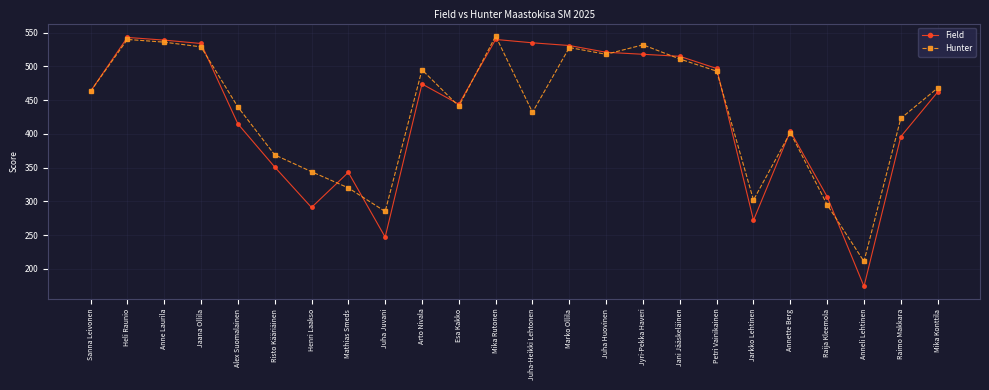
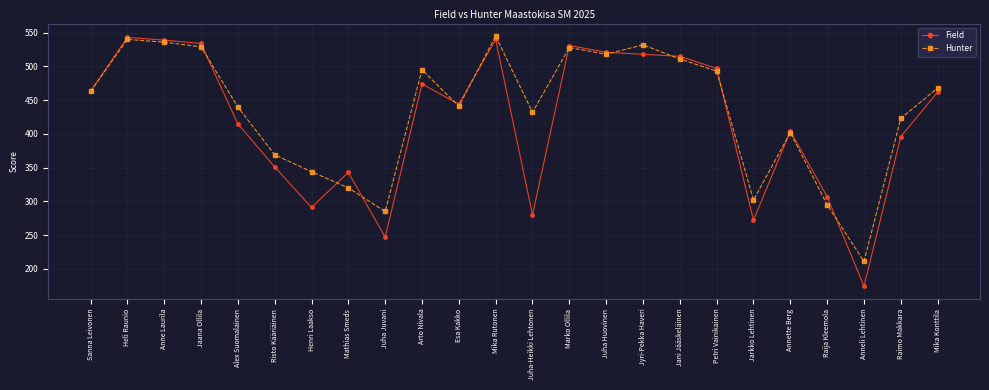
  {
    "Field": {
      "Jaana Ollila": 530,
      "Alex Suomalainen": 420,
      "Risto Kääriäinen": 350,
      "Henri Laakso": 290,
      "Mathias Smeds": 340,
      "Juha Juvani": 250,
      "Arto Nivala": 470,
      "Mika Rutonen": 540,
-     "Juha-Heikki Lehtonen": 540,
+     "Juha-Heikki Lehtonen": 280,
      "Jyri-Pekka Haveri": 520,
      "Jani Jääskeläinen": 520,
      "Petri Vainikainen": 500,
      "Jarkko Lehtinen": 270,
      "Raija Kleemola": 310,
      "Anneli Lehtinen": 170,
      "Raimo Makkara": 400,
      "Mika Konttila": 460
    },
    "Hunter": {
      "Jaana Ollila": 530,
      "Alex Suomalainen": 440,
      "Risto Kääriäinen": 370,
      "Henri Laakso": 340,
      "Mathias Smeds": 320,
      "Juha Juvani": 290,
      "Arto Nivala": 500,
      "Mika Rutonen": 550,
      "Juha-Heikki Lehtonen": 430,
      "Jyri-Pekka Haveri": 530,
      "Jani Jääskeläinen": 510,
      "Petri Vainikainen": 490,
      "Jarkko Lehtinen": 300,
      "Raija Kleemola": 300,
      "Anneli Lehtinen": 210,
      "Raimo Makkara": 420,
      "Mika Konttila": 470
    }
  }
